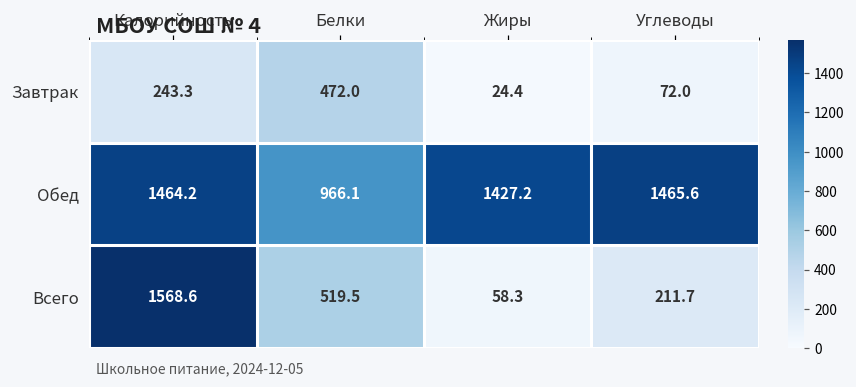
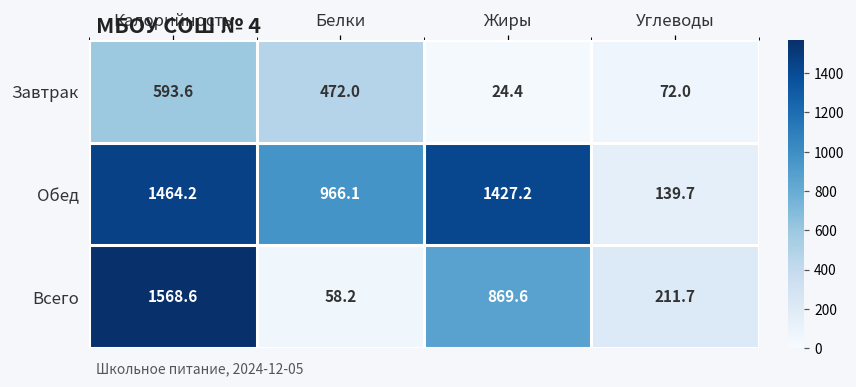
  {
    "Завтрак": {
-     "Калорийность": 243.3,
+     "Калорийность": 593.6,
      "Белки": 472.0,
      "Жиры": 24.4,
      "Углеводы": 72.0
    },
    "Обед": {
      "Калорийность": 1464.2,
      "Белки": 966.1,
      "Жиры": 1427.2,
-     "Углеводы": 1465.6
+     "Углеводы": 139.7
    },
    "Всего": {
      "Калорийность": 1568.6,
-     "Белки": 519.5,
-     "Жиры": 58.3,
+     "Белки": 58.2,
+     "Жиры": 869.6,
      "Углеводы": 211.7
    }
  }
